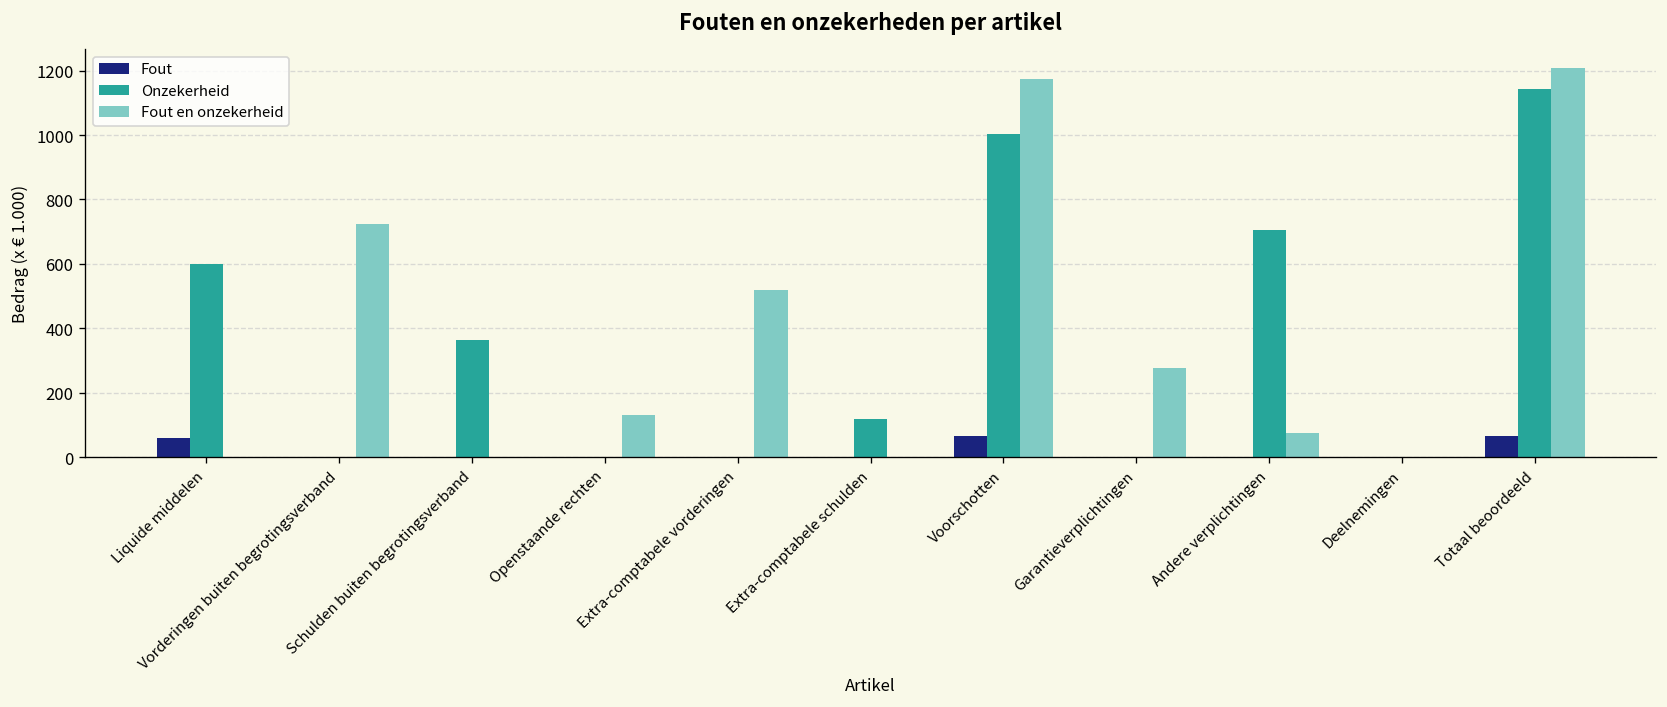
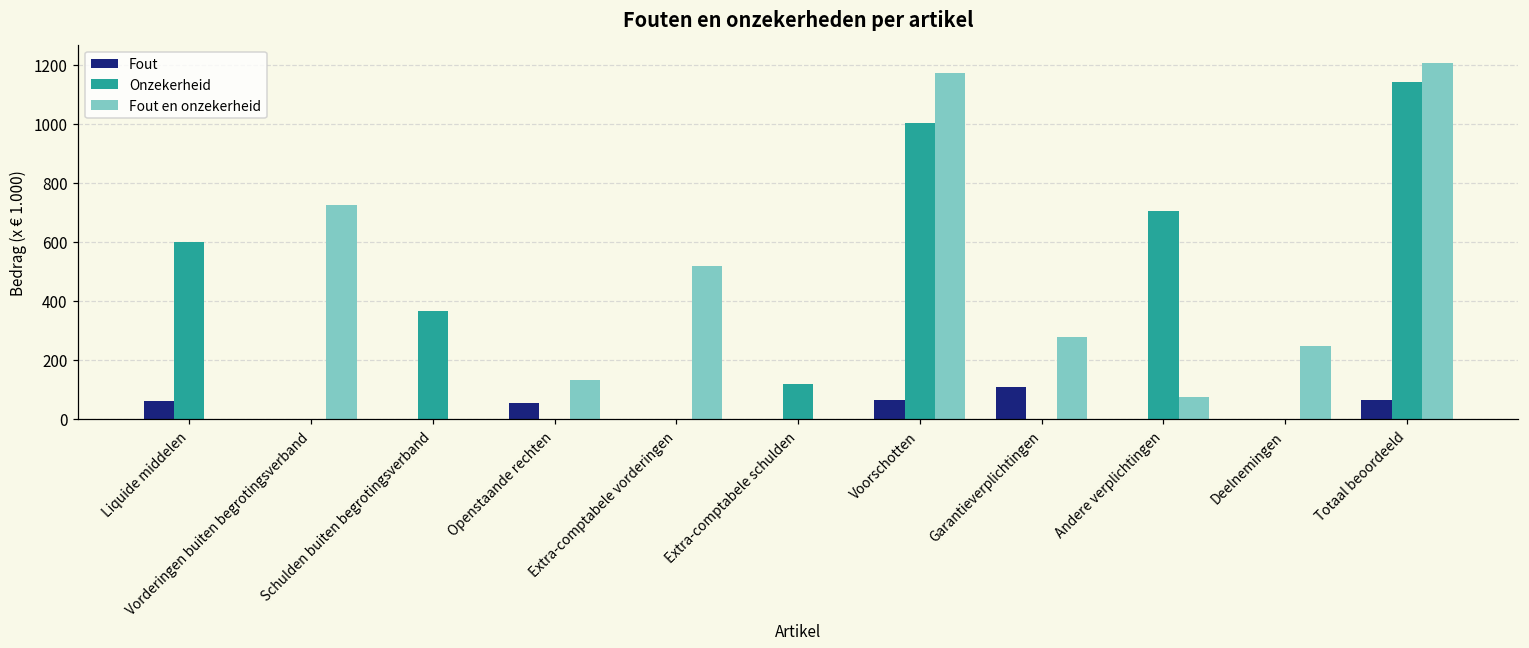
  {
    "Fout": {
      "Liquide middelen": 60,
      "Vorderingen buiten begrotingsverband": 0,
      "Schulden buiten begrotingsverband": 0,
-     "Openstaande rechten": 0,
+     "Openstaande rechten": 50,
      "Extra-comptabele vorderingen": 0,
      "Extra-comptabele schulden": 0,
      "Voorschotten": 60,
-     "Garantieverplichtingen": 0,
+     "Garantieverplichtingen": 110,
      "Andere verplichtingen": 0,
      "Deelnemingen": 0,
      "Totaal beoordeeld": 60
    },
    "Onzekerheid": {
      "Liquide middelen": 600,
      "Vorderingen buiten begrotingsverband": 0,
      "Schulden buiten begrotingsverband": 370,
      "Openstaande rechten": 0,
      "Extra-comptabele vorderingen": 0,
      "Extra-comptabele schulden": 120,
      "Voorschotten": 1000,
      "Garantieverplichtingen": 0,
      "Andere verplichtingen": 710,
      "Deelnemingen": 0,
      "Totaal beoordeeld": 1140
    },
    "Fout en onzekerheid": {
      "Liquide middelen": 0,
      "Vorderingen buiten begrotingsverband": 720,
      "Schulden buiten begrotingsverband": 0,
      "Openstaande rechten": 130,
      "Extra-comptabele vorderingen": 520,
      "Extra-comptabele schulden": 0,
      "Voorschotten": 1170,
      "Garantieverplichtingen": 280,
      "Andere verplichtingen": 80,
-     "Deelnemingen": 0,
+     "Deelnemingen": 250,
      "Totaal beoordeeld": 1210
    }
  }
